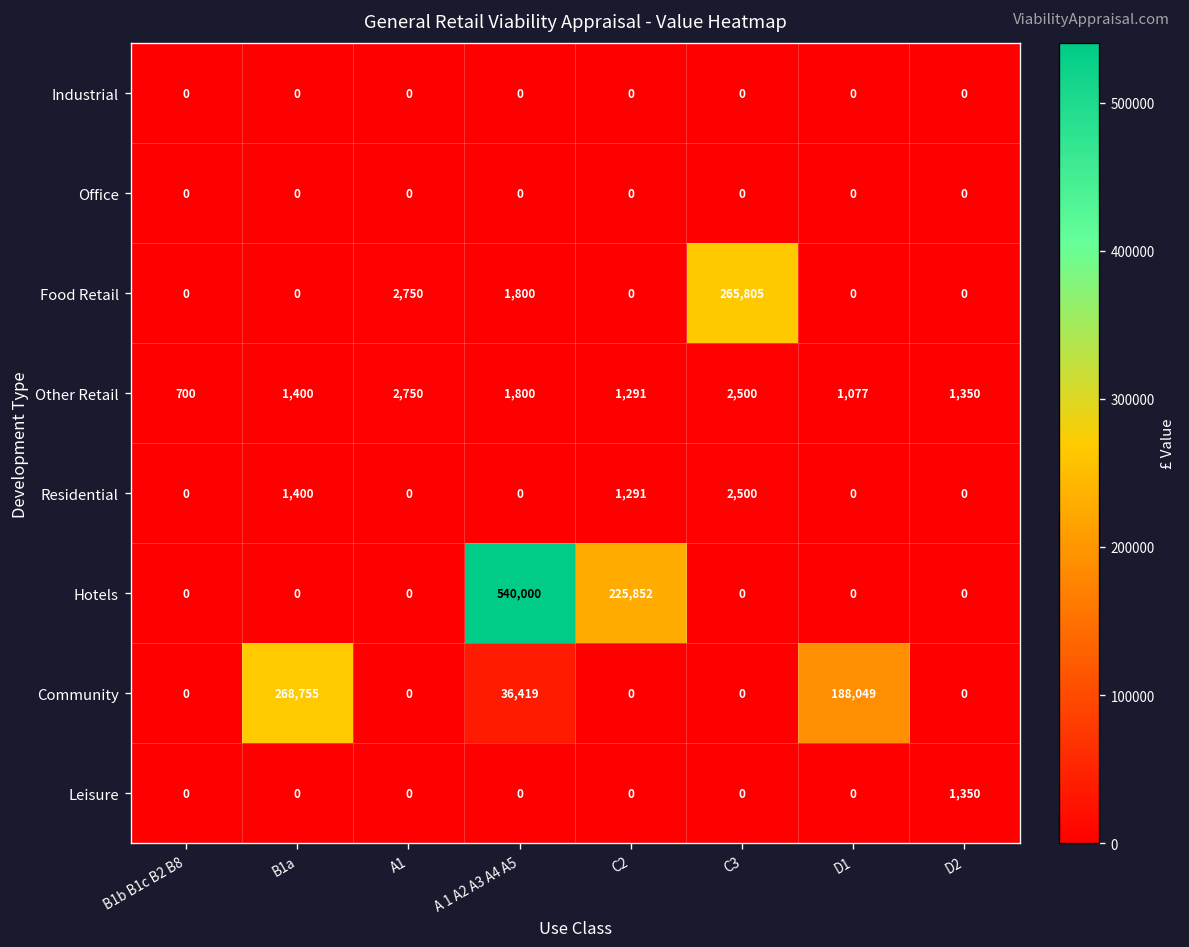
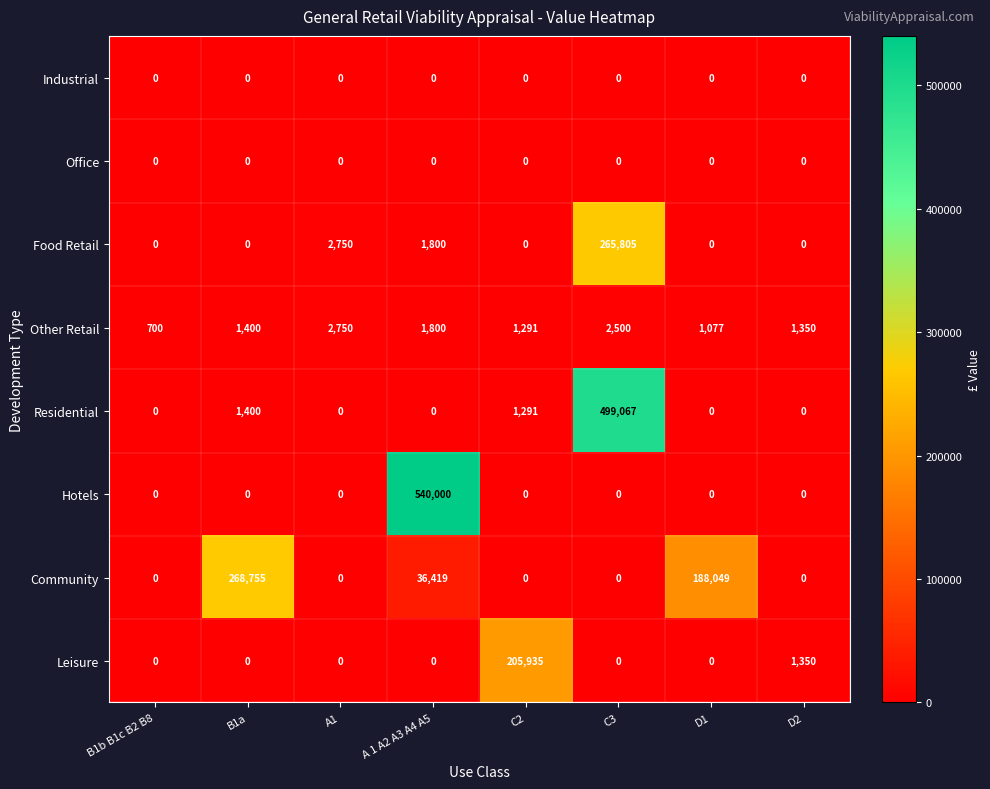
  {
    "Industrial": {
      "B1b B1c B2 B8": "0",
      "B1a": "0",
      "A1": "0",
      "A 1 A2 A3 A4 A5": "0",
      "C2": "0",
      "C3": "0",
      "D1": "0",
      "D2": "0"
    },
    "Office": {
      "B1b B1c B2 B8": "0",
      "B1a": "0",
      "A1": "0",
      "A 1 A2 A3 A4 A5": "0",
      "C2": "0",
      "C3": "0",
      "D1": "0",
      "D2": "0"
    },
    "Food Retail": {
      "B1b B1c B2 B8": "0",
      "B1a": "0",
      "A1": "2,750",
      "A 1 A2 A3 A4 A5": "1,800",
      "C2": "0",
      "C3": "265,805",
      "D1": "0",
      "D2": "0"
    },
    "Other Retail": {
      "B1b B1c B2 B8": "700",
      "B1a": "1,400",
      "A1": "2,750",
      "A 1 A2 A3 A4 A5": "1,800",
      "C2": "1,291",
      "C3": "2,500",
      "D1": "1,077",
      "D2": "1,350"
    },
    "Residential": {
      "B1b B1c B2 B8": "0",
      "B1a": "1,400",
      "A1": "0",
      "A 1 A2 A3 A4 A5": "0",
      "C2": "1,291",
-     "C3": "2,500",
+     "C3": "499,067",
      "D1": "0",
      "D2": "0"
    },
    "Hotels": {
      "B1b B1c B2 B8": "0",
      "B1a": "0",
      "A1": "0",
      "A 1 A2 A3 A4 A5": "540,000",
-     "C2": "225,852",
+     "C2": "0",
      "C3": "0",
      "D1": "0",
      "D2": "0"
    },
    "Community": {
      "B1b B1c B2 B8": "0",
      "B1a": "268,755",
      "A1": "0",
      "A 1 A2 A3 A4 A5": "36,419",
      "C2": "0",
      "C3": "0",
      "D1": "188,049",
      "D2": "0"
    },
    "Leisure": {
      "B1b B1c B2 B8": "0",
      "B1a": "0",
      "A1": "0",
      "A 1 A2 A3 A4 A5": "0",
-     "C2": "0",
+     "C2": "205,935",
      "C3": "0",
      "D1": "0",
      "D2": "1,350"
    }
  }
